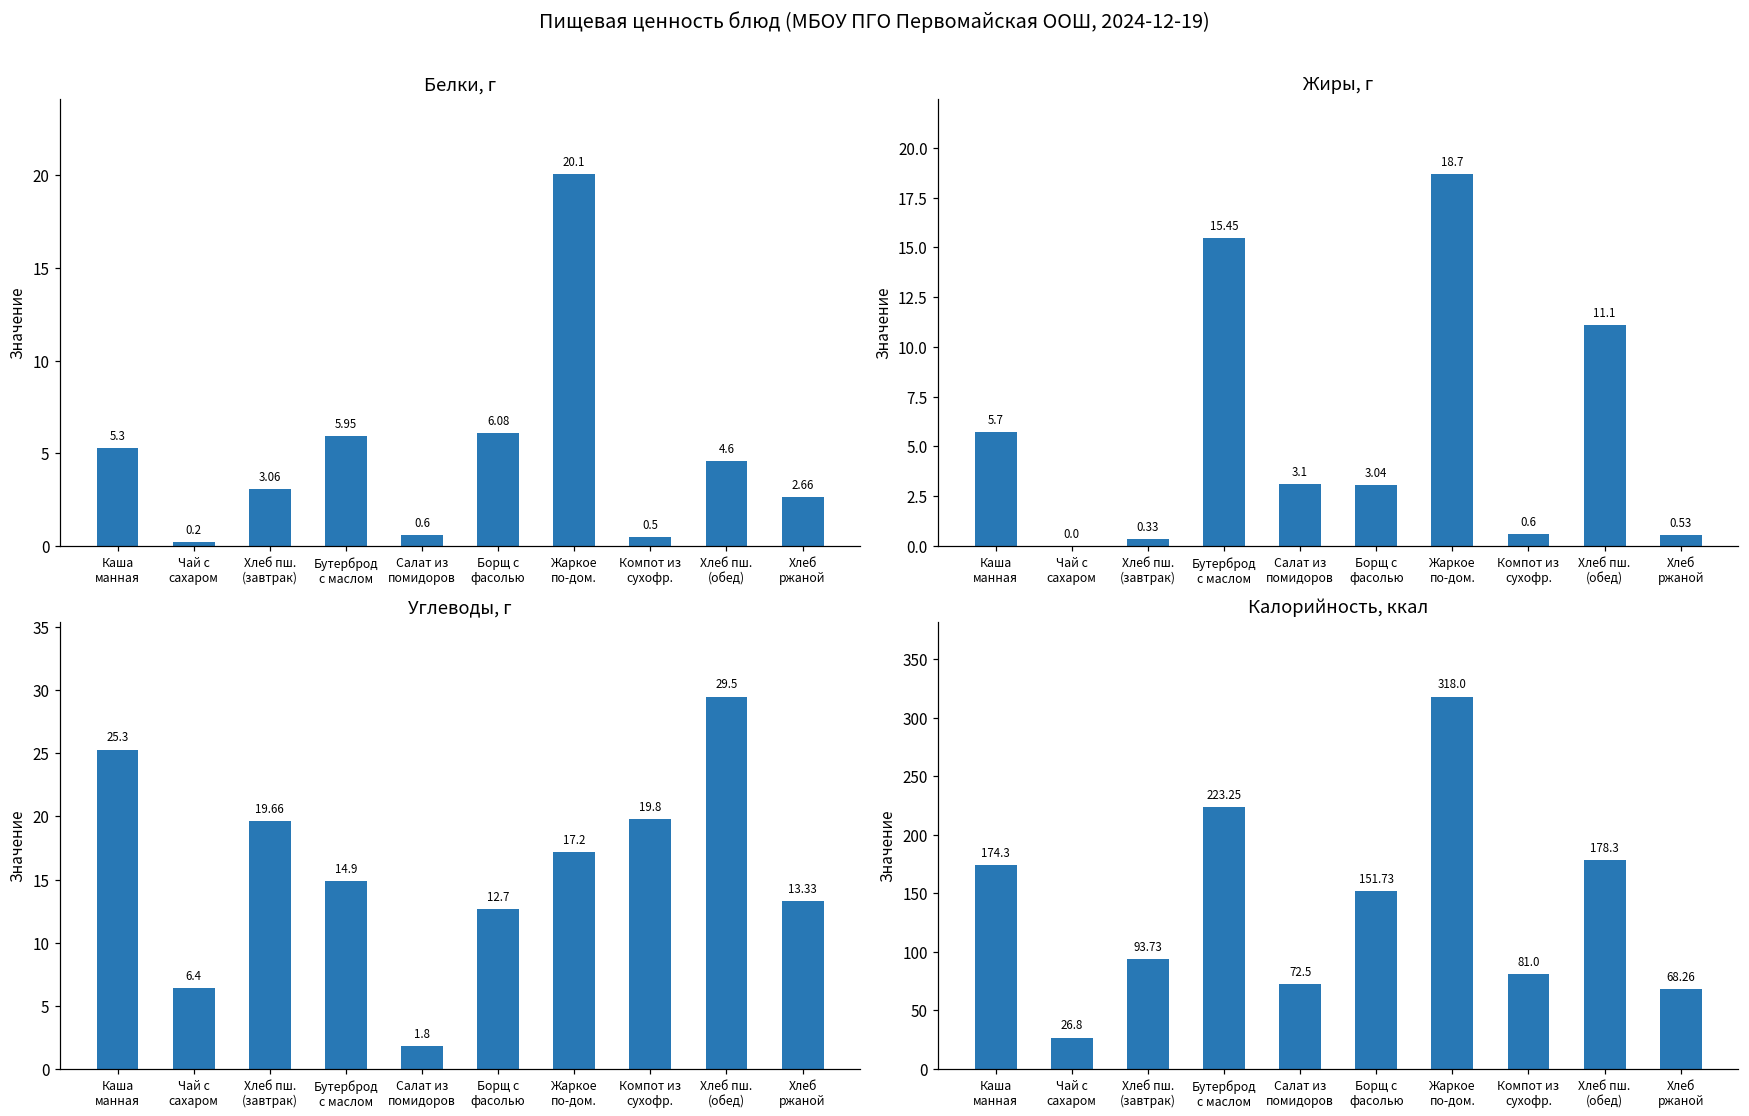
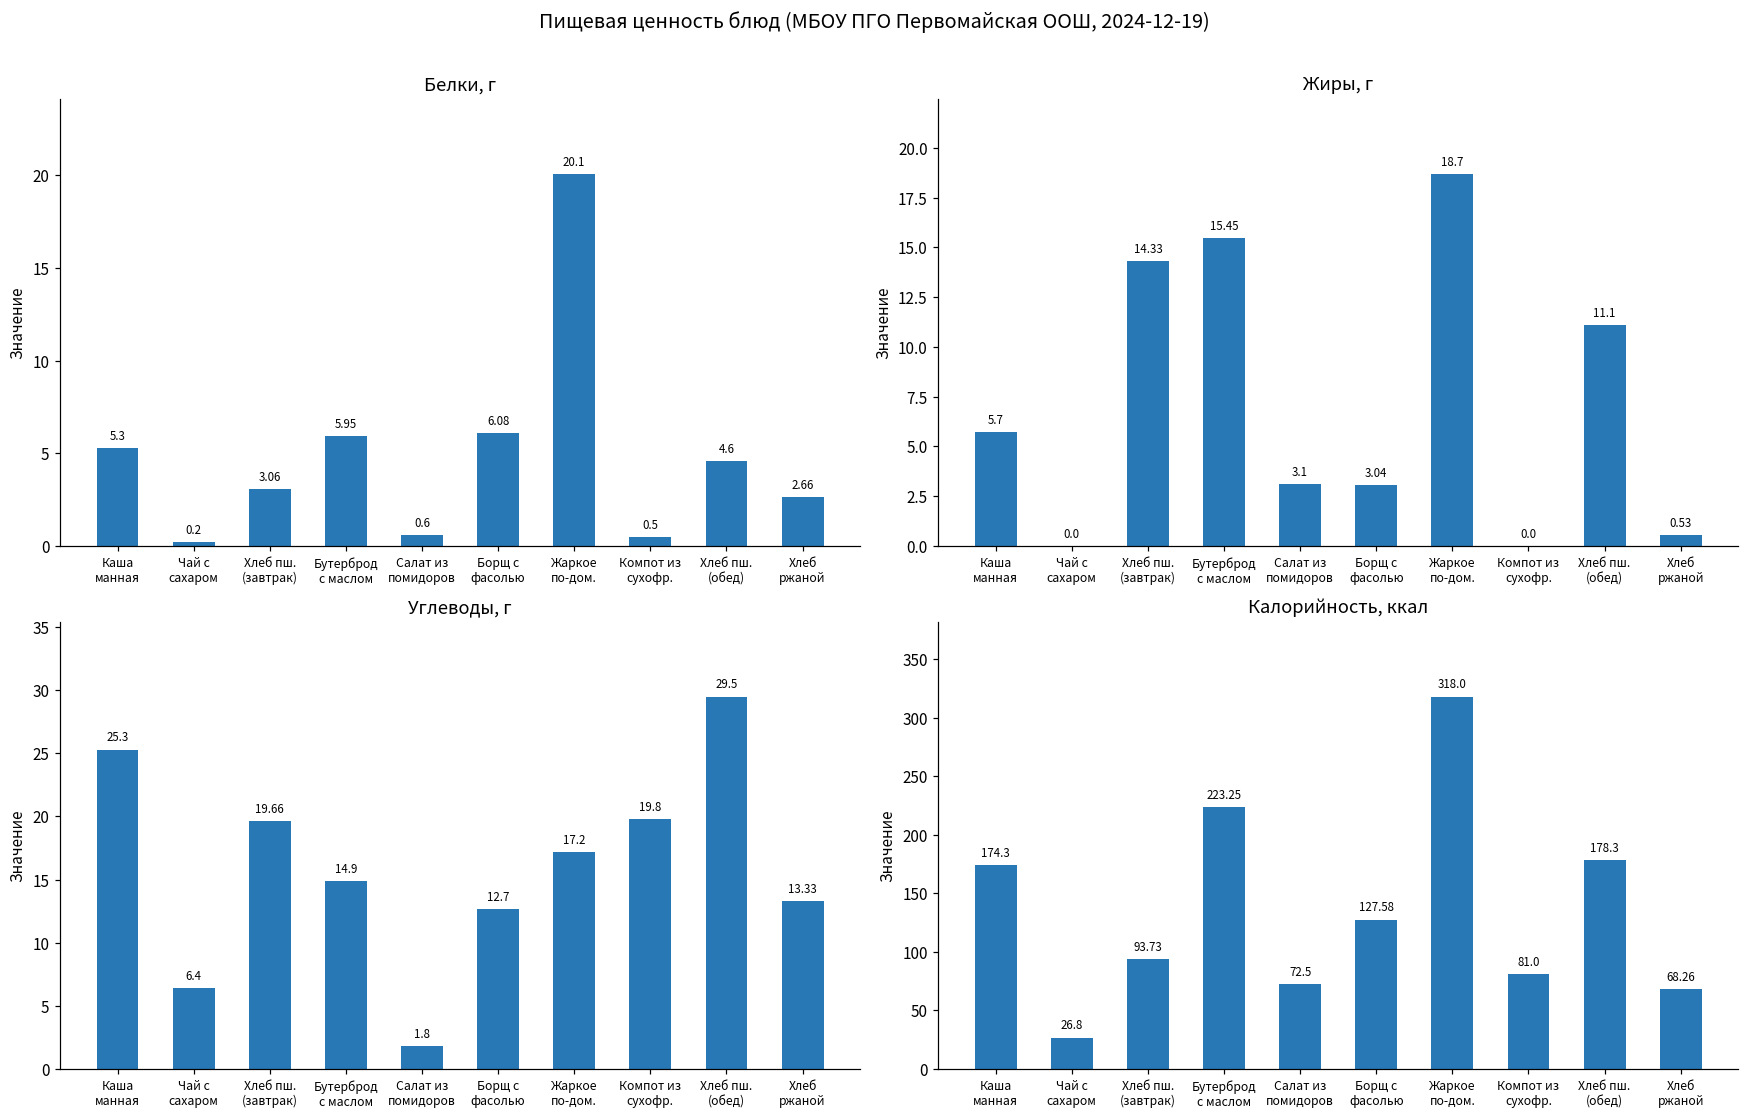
  {
    "Белки, г": {
      "Каша манная": 5.3,
      "Чай с сахаром": 0.2,
      "Хлеб пш. (завтрак)": 3.06,
      "Бутерброд с маслом": 5.95,
      "Салат из помидоров": 0.6,
      "Борщ с фасолью": 6.08,
      "Жаркое по-дом.": 20.1,
      "Компот из сухофр.": 0.5,
      "Хлеб пш. (обед)": 4.6,
      "Хлеб ржаной": 2.66
    },
    "Жиры, г": {
      "Каша манная": 5.7,
      "Чай с сахаром": 0.0,
-     "Хлеб пш. (завтрак)": 0.33,
+     "Хлеб пш. (завтрак)": 14.33,
      "Бутерброд с маслом": 15.45,
      "Салат из помидоров": 3.1,
      "Борщ с фасолью": 3.04,
      "Жаркое по-дом.": 18.7,
-     "Компот из сухофр.": 0.6,
+     "Компот из сухофр.": 0.0,
      "Хлеб пш. (обед)": 11.1,
      "Хлеб ржаной": 0.53
    },
    "Углеводы, г": {
      "Каша манная": 25.3,
      "Чай с сахаром": 6.4,
      "Хлеб пш. (завтрак)": 19.66,
      "Бутерброд с маслом": 14.9,
      "Салат из помидоров": 1.8,
      "Борщ с фасолью": 12.7,
      "Жаркое по-дом.": 17.2,
      "Компот из сухофр.": 19.8,
      "Хлеб пш. (обед)": 29.5,
      "Хлеб ржаной": 13.33
    },
    "Калорийность, ккал": {
      "Каша манная": 174.3,
      "Чай с сахаром": 26.8,
      "Хлеб пш. (завтрак)": 93.73,
      "Бутерброд с маслом": 223.25,
      "Салат из помидоров": 72.5,
-     "Борщ с фасолью": 151.73,
+     "Борщ с фасолью": 127.58,
      "Жаркое по-дом.": 318.0,
      "Компот из сухофр.": 81.0,
      "Хлеб пш. (обед)": 178.3,
      "Хлеб ржаной": 68.26
    }
  }
